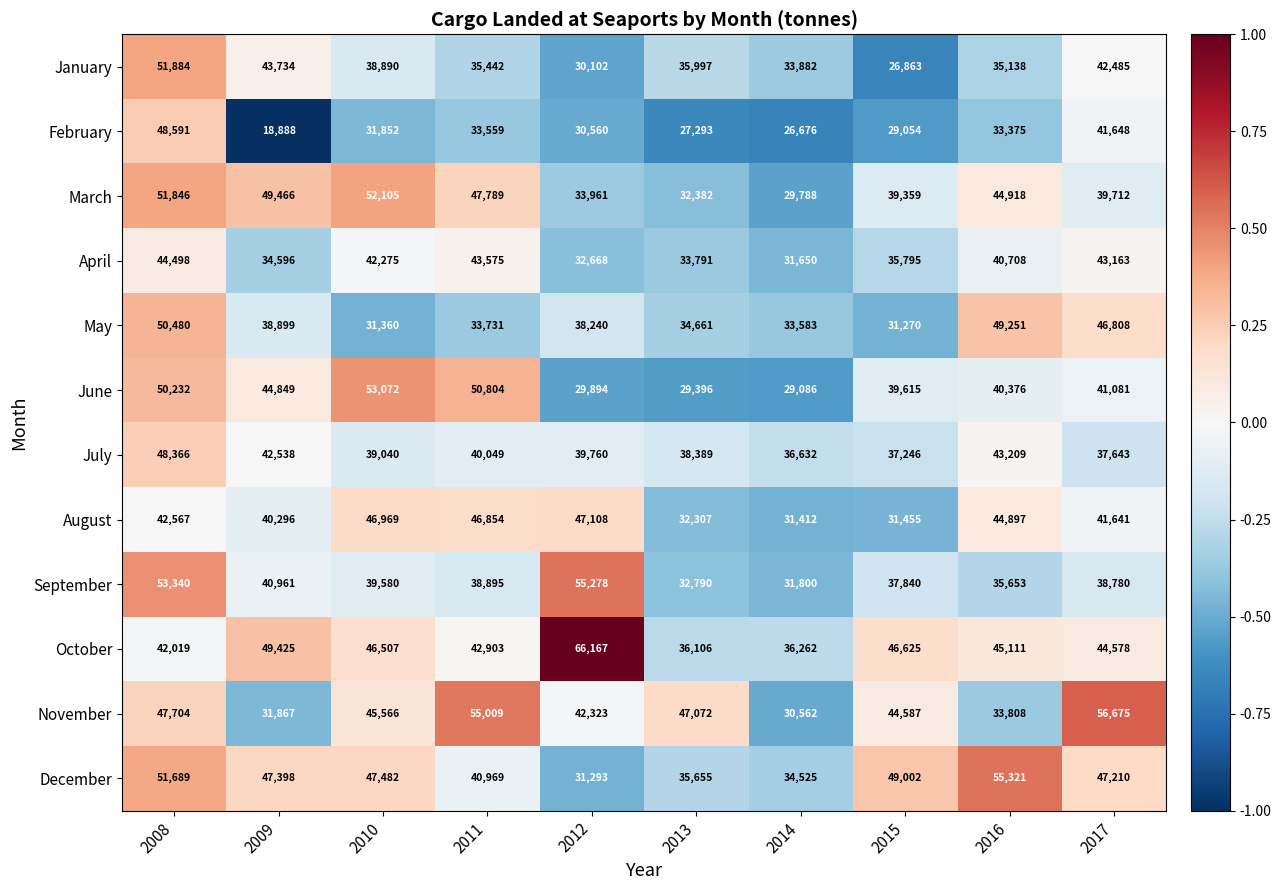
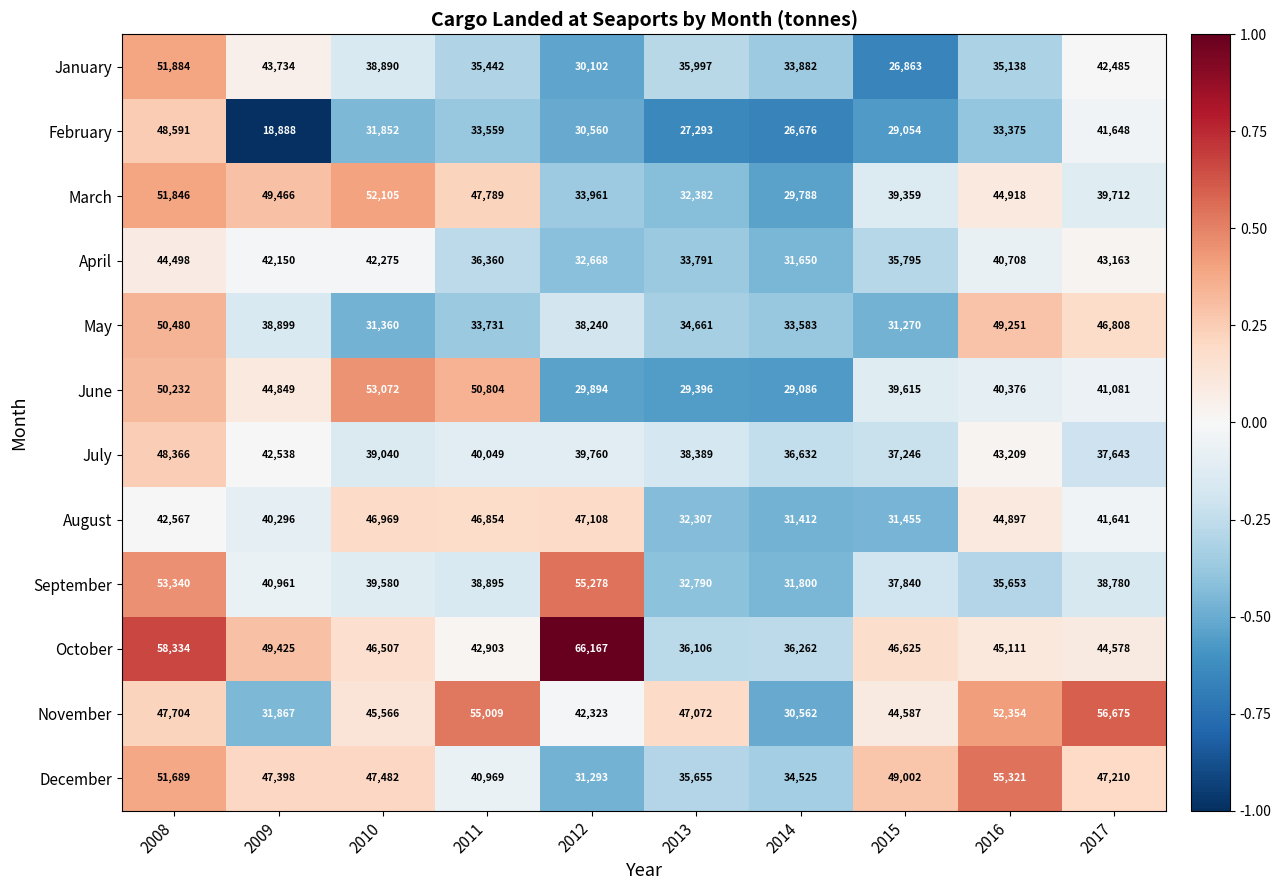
  {
    "January": {
      "2008": "51,884",
      "2009": "43,734",
      "2010": "38,890",
      "2011": "35,442",
      "2012": "30,102",
      "2013": "35,997",
      "2014": "33,882",
      "2015": "26,863",
      "2016": "35,138",
      "2017": "42,485"
    },
    "February": {
      "2008": "48,591",
      "2009": "18,888",
      "2010": "31,852",
      "2011": "33,559",
      "2012": "30,560",
      "2013": "27,293",
      "2014": "26,676",
      "2015": "29,054",
      "2016": "33,375",
      "2017": "41,648"
    },
    "March": {
      "2008": "51,846",
      "2009": "49,466",
      "2010": "52,105",
      "2011": "47,789",
      "2012": "33,961",
      "2013": "32,382",
      "2014": "29,788",
      "2015": "39,359",
      "2016": "44,918",
      "2017": "39,712"
    },
    "April": {
      "2008": "44,498",
-     "2009": "34,596",
+     "2009": "42,150",
      "2010": "42,275",
-     "2011": "43,575",
+     "2011": "36,360",
      "2012": "32,668",
      "2013": "33,791",
      "2014": "31,650",
      "2015": "35,795",
      "2016": "40,708",
      "2017": "43,163"
    },
    "May": {
      "2008": "50,480",
      "2009": "38,899",
      "2010": "31,360",
      "2011": "33,731",
      "2012": "38,240",
      "2013": "34,661",
      "2014": "33,583",
      "2015": "31,270",
      "2016": "49,251",
      "2017": "46,808"
    },
    "June": {
      "2008": "50,232",
      "2009": "44,849",
      "2010": "53,072",
      "2011": "50,804",
      "2012": "29,894",
      "2013": "29,396",
      "2014": "29,086",
      "2015": "39,615",
      "2016": "40,376",
      "2017": "41,081"
    },
    "July": {
      "2008": "48,366",
      "2009": "42,538",
      "2010": "39,040",
      "2011": "40,049",
      "2012": "39,760",
      "2013": "38,389",
      "2014": "36,632",
      "2015": "37,246",
      "2016": "43,209",
      "2017": "37,643"
    },
    "August": {
      "2008": "42,567",
      "2009": "40,296",
      "2010": "46,969",
      "2011": "46,854",
      "2012": "47,108",
      "2013": "32,307",
      "2014": "31,412",
      "2015": "31,455",
      "2016": "44,897",
      "2017": "41,641"
    },
    "September": {
      "2008": "53,340",
      "2009": "40,961",
      "2010": "39,580",
      "2011": "38,895",
      "2012": "55,278",
      "2013": "32,790",
      "2014": "31,800",
      "2015": "37,840",
      "2016": "35,653",
      "2017": "38,780"
    },
    "October": {
-     "2008": "42,019",
+     "2008": "58,334",
      "2009": "49,425",
      "2010": "46,507",
      "2011": "42,903",
      "2012": "66,167",
      "2013": "36,106",
      "2014": "36,262",
      "2015": "46,625",
      "2016": "45,111",
      "2017": "44,578"
    },
    "November": {
      "2008": "47,704",
      "2009": "31,867",
      "2010": "45,566",
      "2011": "55,009",
      "2012": "42,323",
      "2013": "47,072",
      "2014": "30,562",
      "2015": "44,587",
-     "2016": "33,808",
+     "2016": "52,354",
      "2017": "56,675"
    },
    "December": {
      "2008": "51,689",
      "2009": "47,398",
      "2010": "47,482",
      "2011": "40,969",
      "2012": "31,293",
      "2013": "35,655",
      "2014": "34,525",
      "2015": "49,002",
      "2016": "55,321",
      "2017": "47,210"
    }
  }
